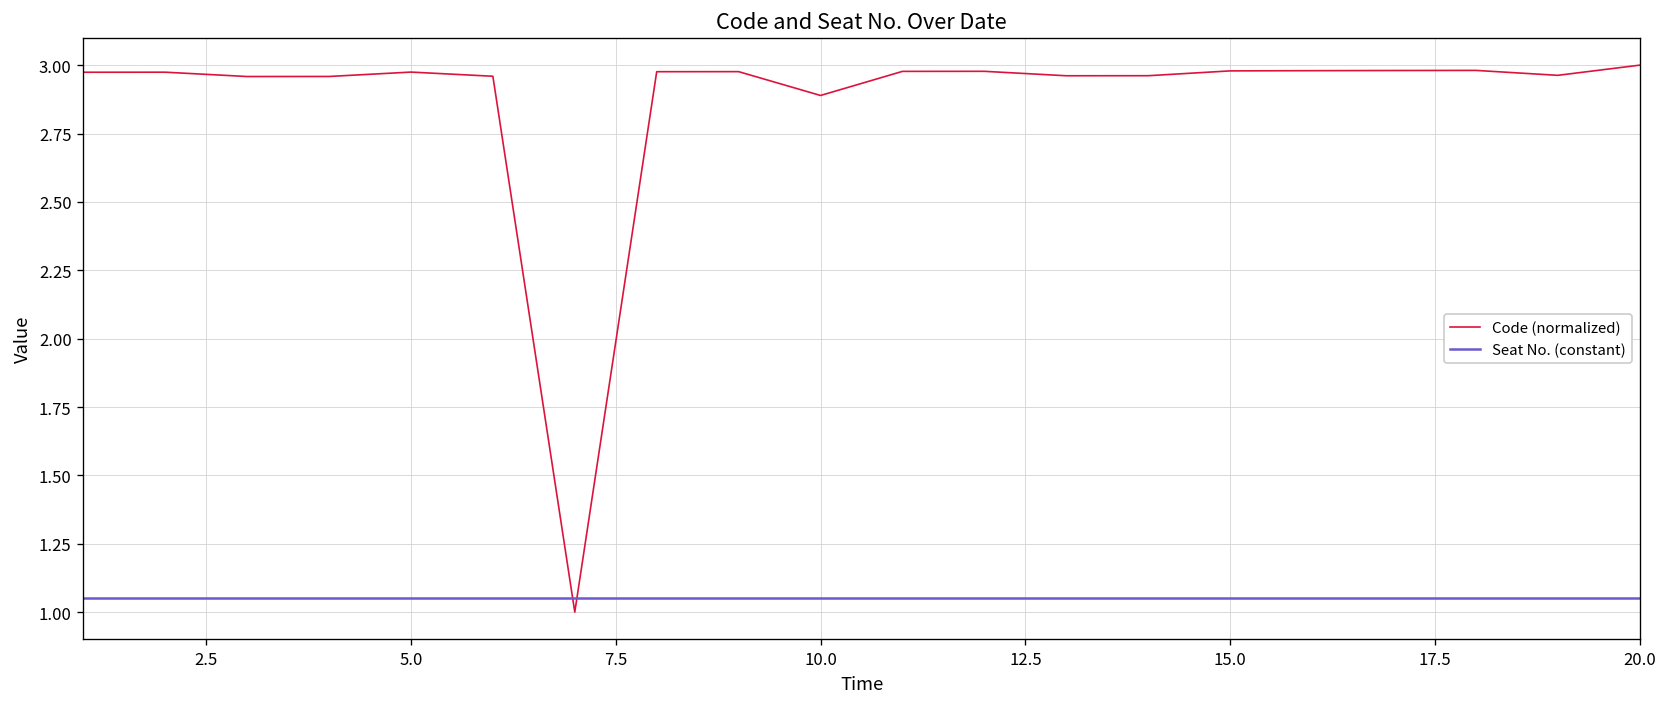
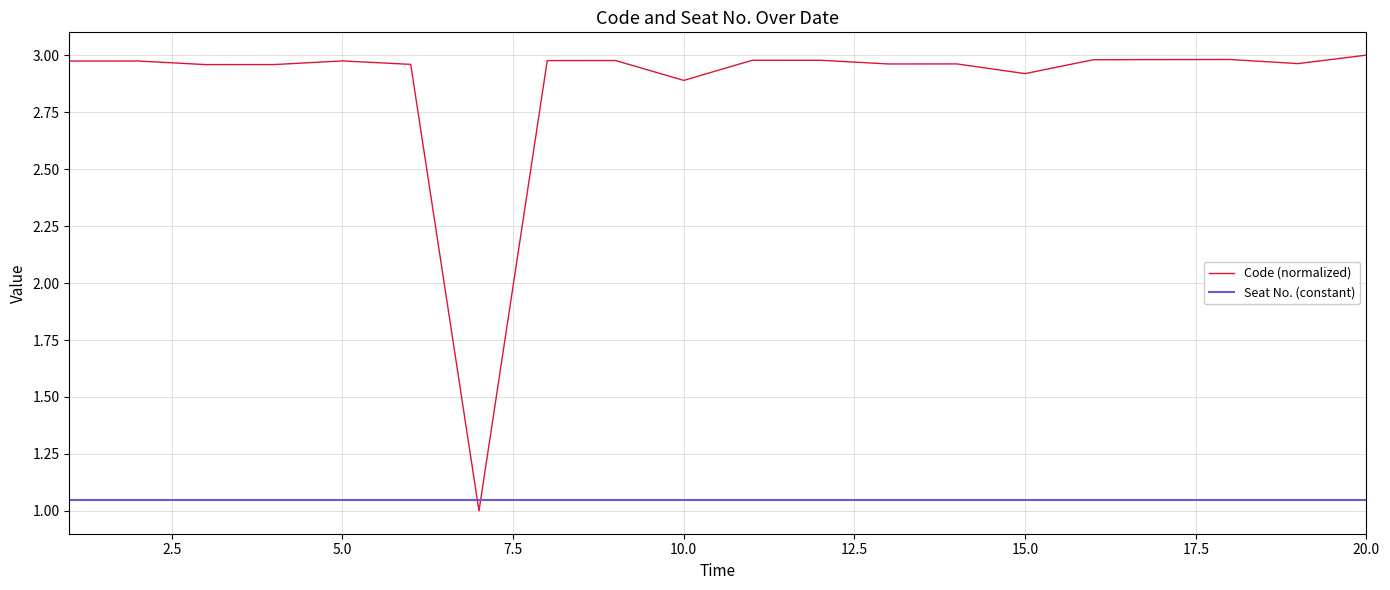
  {
    "Code (normalized)": {
      "5.0": 2.97,
      "10.0": 2.89,
-     "15.0": 2.98,
+     "15.0": 2.92,
      "20.0": 3.00
    },
    "Seat No. (constant)": {
      "5.0": 1.05,
      "10.0": 1.05,
      "15.0": 1.05,
      "20.0": 1.05
    }
  }
